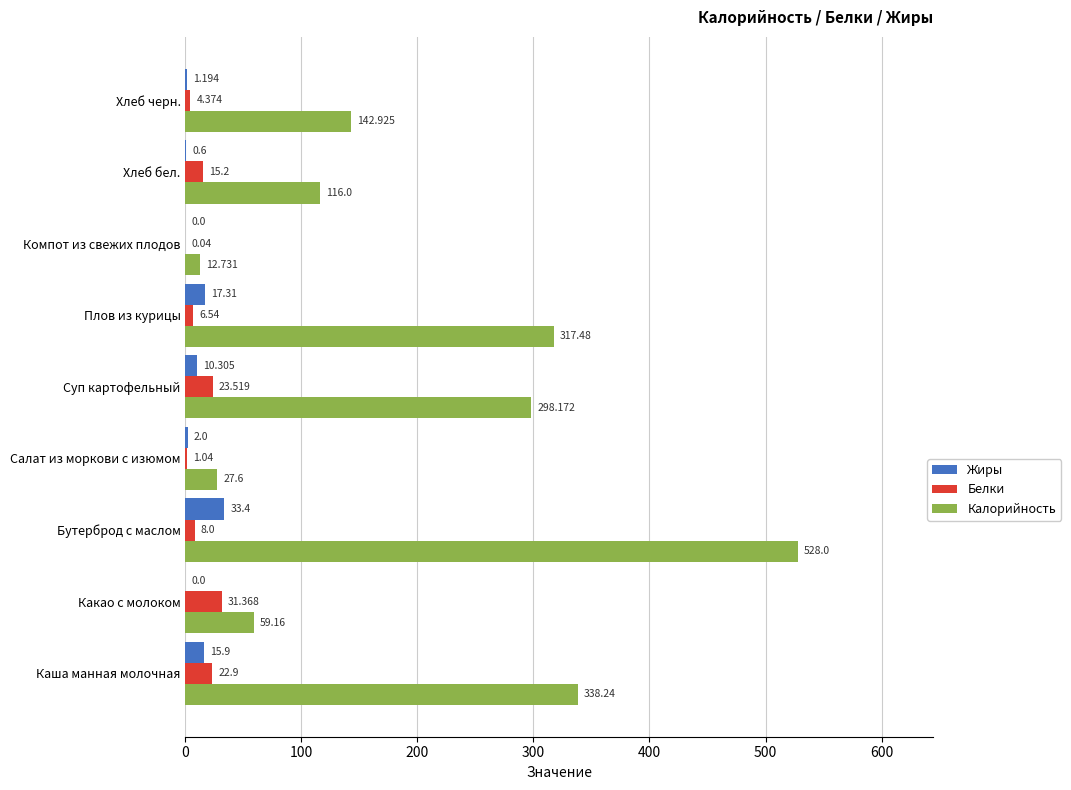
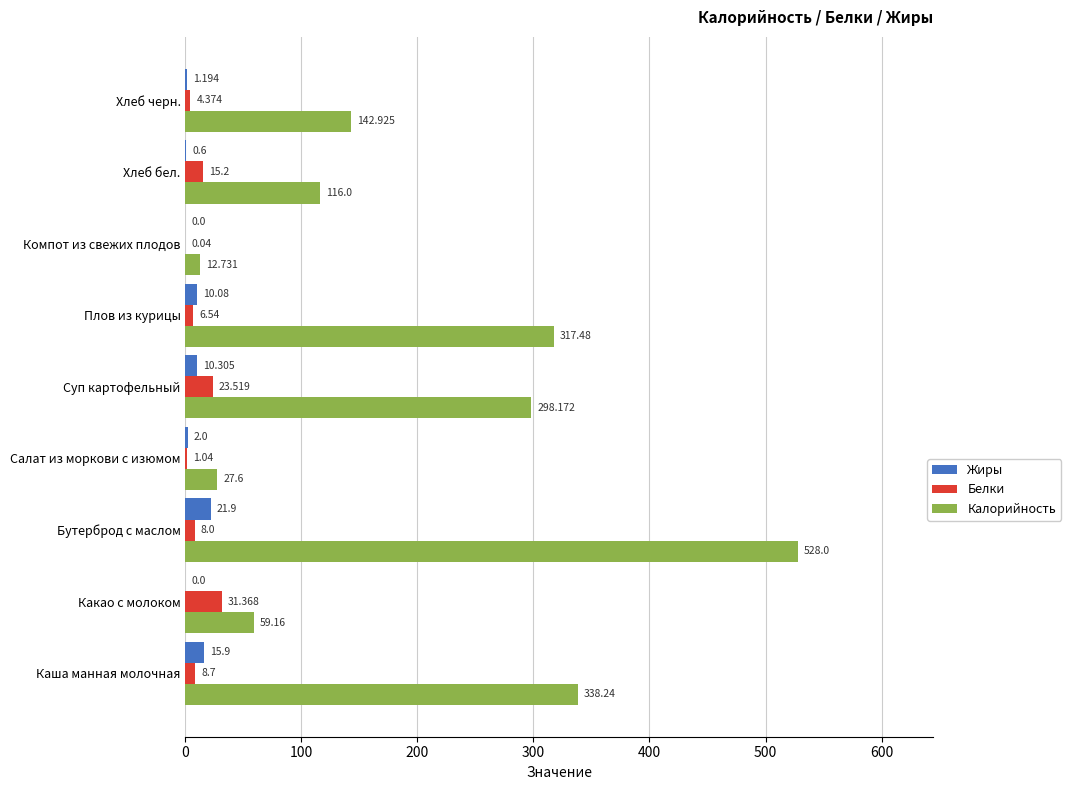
  {
    "Калорийность": {
      "Хлеб черн.": 142.925,
      "Хлеб бел.": 116.0,
      "Компот из свежих плодов": 12.731,
      "Плов из курицы": 317.48,
      "Суп картофельный": 298.172,
      "Салат из моркови с изюмом": 27.6,
      "Бутерброд с маслом": 528.0,
      "Какао с молоком": 59.16,
      "Каша манная молочная": 338.24
    },
    "Белки": {
      "Хлеб черн.": 4.374,
      "Хлеб бел.": 15.2,
      "Компот из свежих плодов": 0.04,
      "Плов из курицы": 6.54,
      "Суп картофельный": 23.519,
      "Салат из моркови с изюмом": 1.04,
      "Бутерброд с маслом": 8.0,
      "Какао с молоком": 31.368,
-     "Каша манная молочная": 22.9
+     "Каша манная молочная": 8.7
    },
    "Жиры": {
      "Хлеб черн.": 1.194,
      "Хлеб бел.": 0.6,
      "Компот из свежих плодов": 0.0,
-     "Плов из курицы": 17.31,
+     "Плов из курицы": 10.08,
      "Суп картофельный": 10.305,
      "Салат из моркови с изюмом": 2.0,
-     "Бутерброд с маслом": 33.4,
+     "Бутерброд с маслом": 21.9,
      "Какао с молоком": 0.0,
      "Каша манная молочная": 15.9
    }
  }
